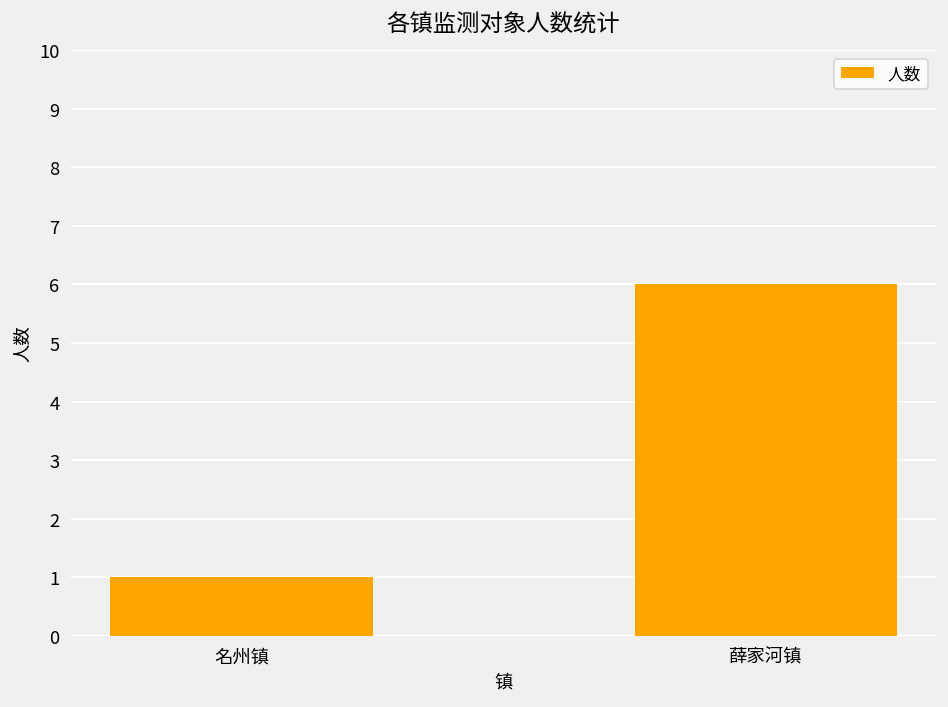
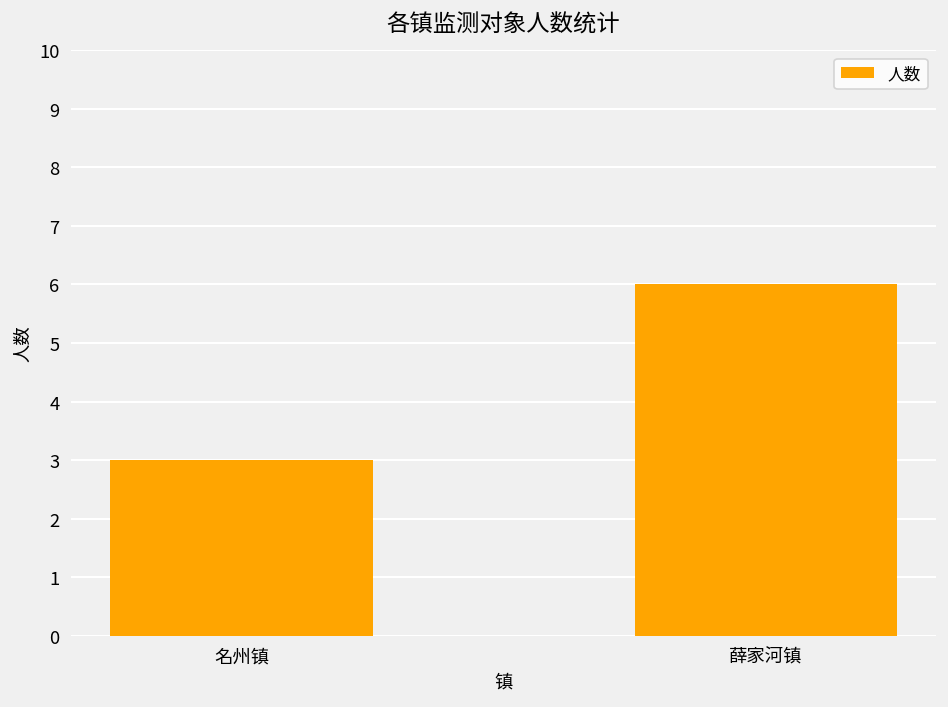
  {
-   "名州镇": 1,
+   "名州镇": 3,
    "薛家河镇": 6
  }
